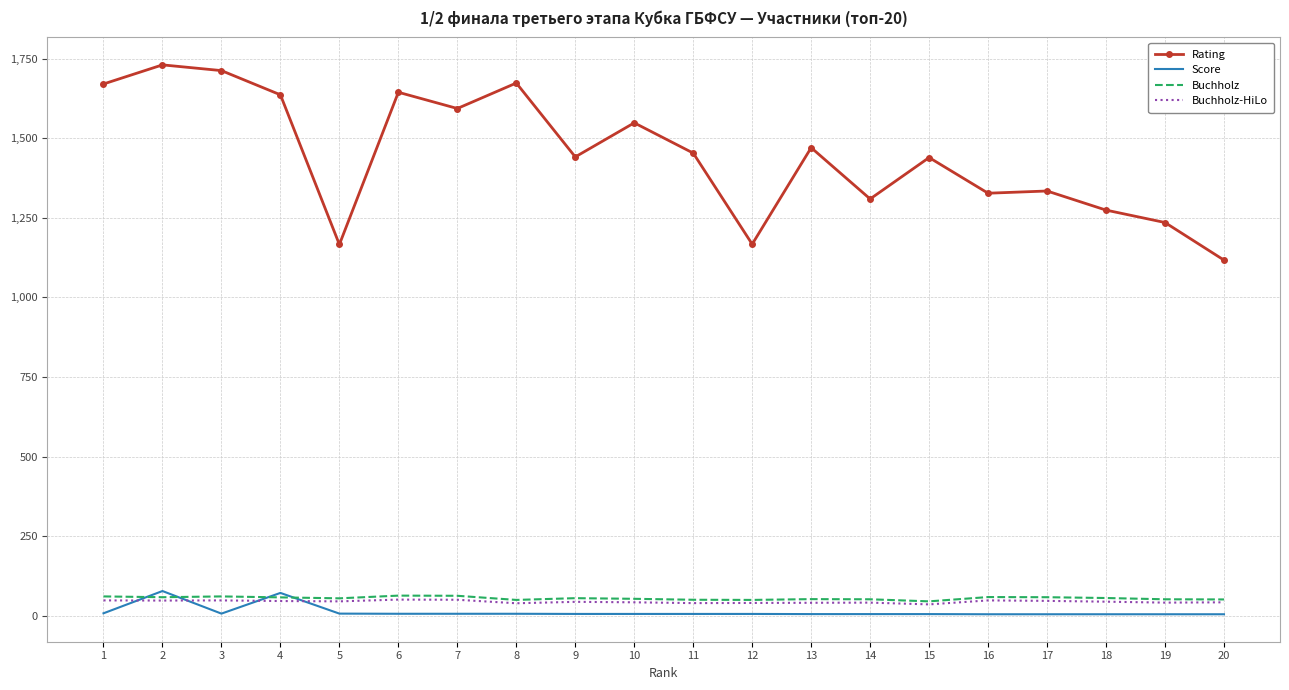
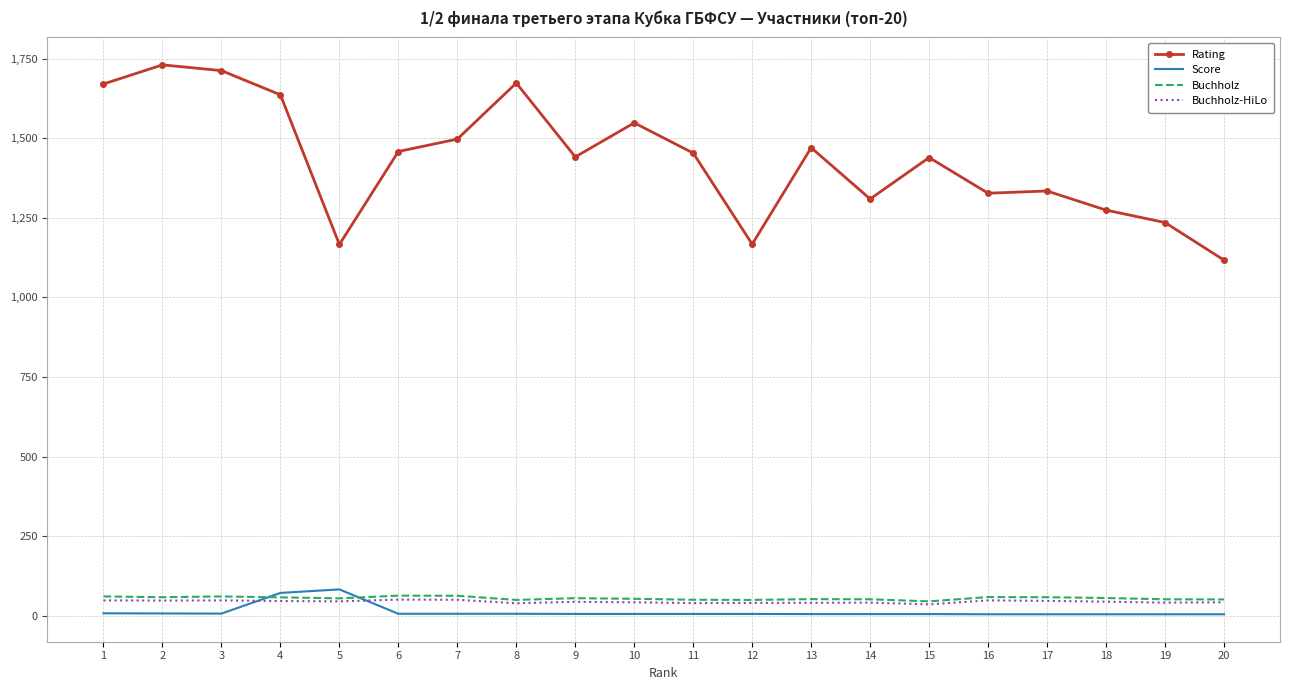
  {
    "Rating": {
      "1": "1,670",
      "2": "1,730",
      "3": "1,710",
      "4": "1,640",
      "5": "1,170",
-     "6": "1,640",
-     "7": "1,590",
+     "6": "1,460",
+     "7": "1,500",
      "8": "1,670",
      "9": "1,440",
      "10": "1,550",
      "11": "1,450",
      "12": "1,170",
      "13": "1,470",
      "14": "1,310",
      "15": "1,440",
      "16": "1,330",
      "17": "1,330",
      "18": "1,270",
      "19": "1,240",
      "20": "1,120"
    },
    "Score": {
      "1": "10",
-     "2": "80",
+     "2": "10",
      "3": "10",
      "4": "70",
-     "5": "10",
+     "5": "80",
      "6": "10",
      "7": "10",
      "8": "10",
      "9": "10",
      "10": "10",
      "11": "10",
      "12": "10",
      "13": "10",
      "14": "10",
      "15": "10",
      "16": "10",
      "17": "10",
      "18": "10",
      "19": "10",
      "20": "10"
    },
    "Buchholz": {
      "1": "60",
      "2": "60",
      "3": "60",
      "4": "60",
      "5": "60",
      "6": "60",
      "7": "60",
      "8": "50",
      "9": "60",
      "10": "50",
      "11": "50",
      "12": "50",
      "13": "50",
      "14": "50",
      "15": "50",
      "16": "60",
      "17": "60",
      "18": "60",
      "19": "50",
      "20": "50"
    },
    "Buchholz-HiLo": {
      "1": "50",
      "2": "50",
      "3": "50",
      "4": "50",
      "5": "50",
      "6": "50",
      "7": "50",
      "8": "40",
      "9": "40",
      "10": "40",
      "11": "40",
      "12": "40",
      "13": "40",
      "14": "40",
      "15": "40",
      "16": "50",
      "17": "50",
      "18": "40",
      "19": "40",
      "20": "40"
    }
  }
